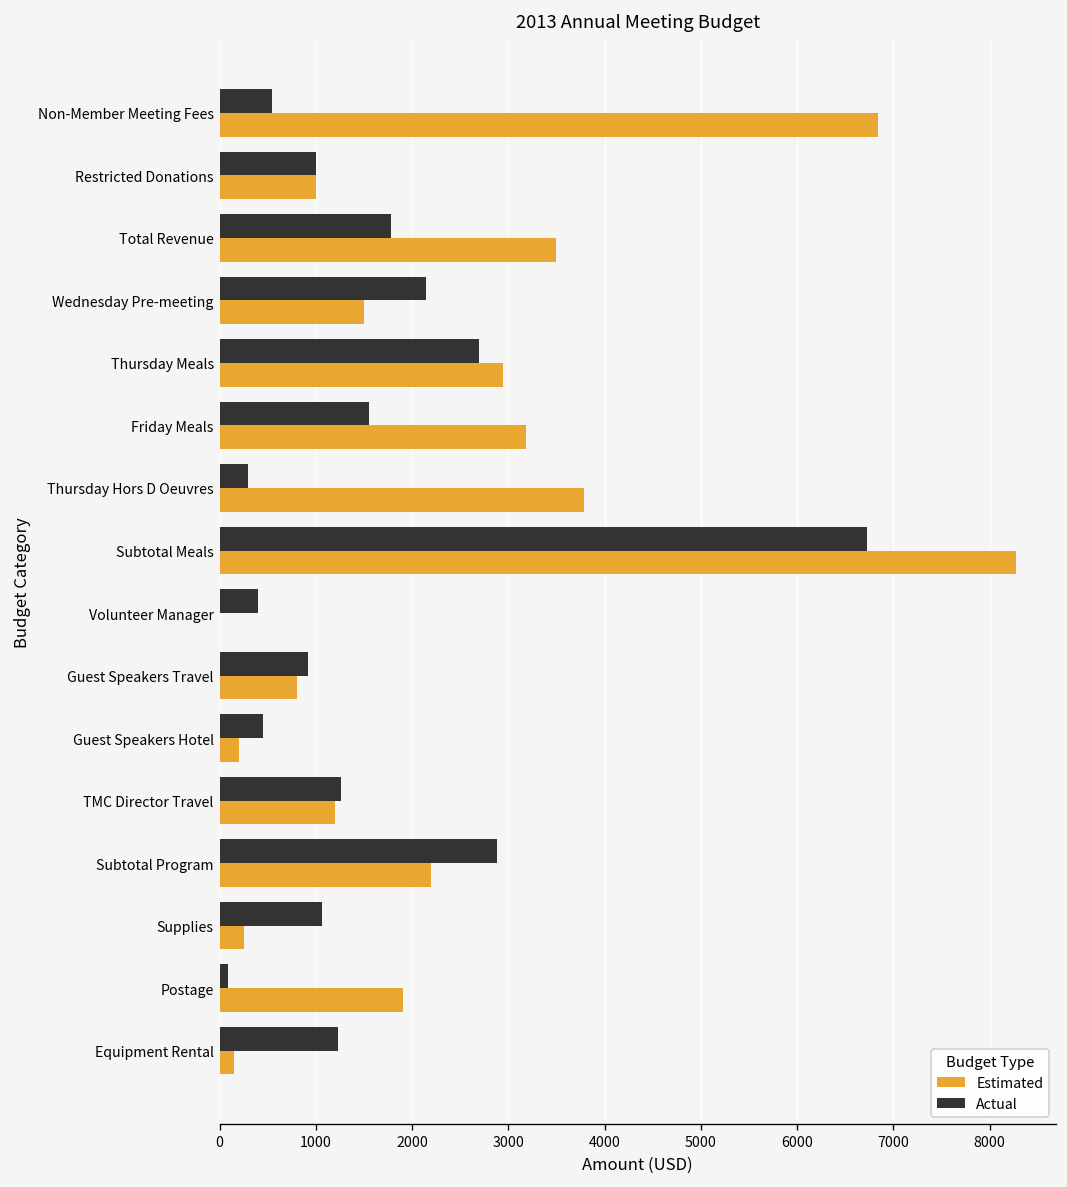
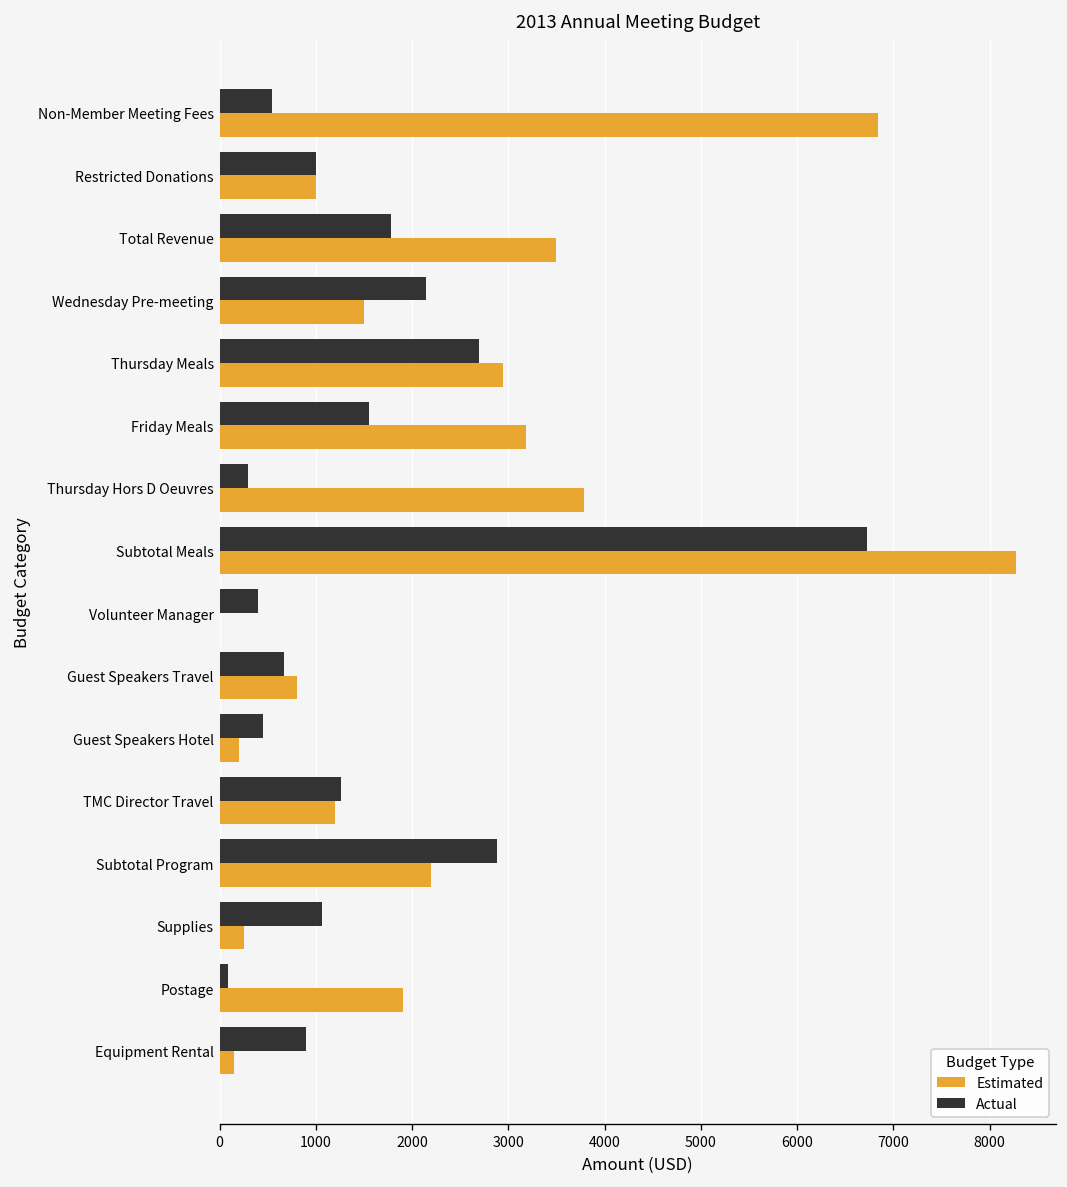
  {
    "Estimated": {
      "Non-Member Meeting Fees": 6800,
      "Restricted Donations": 1000,
      "Total Revenue": 3500,
      "Wednesday Pre-meeting": 1500,
      "Thursday Meals": 2900,
      "Friday Meals": 3200,
      "Thursday Hors D Oeuvres": 3800,
      "Subtotal Meals": 8300,
      "Volunteer Manager": 0,
      "Guest Speakers Travel": 800,
      "Guest Speakers Hotel": 200,
      "TMC Director Travel": 1200,
      "Subtotal Program": 2200,
      "Supplies": 300,
      "Postage": 1900,
      "Equipment Rental": 200
    },
    "Actual": {
      "Non-Member Meeting Fees": 500,
      "Restricted Donations": 1000,
      "Total Revenue": 1800,
      "Wednesday Pre-meeting": 2100,
      "Thursday Meals": 2700,
      "Friday Meals": 1600,
      "Thursday Hors D Oeuvres": 300,
      "Subtotal Meals": 6700,
      "Volunteer Manager": 400,
-     "Guest Speakers Travel": 900,
+     "Guest Speakers Travel": 700,
      "Guest Speakers Hotel": 400,
      "TMC Director Travel": 1300,
      "Subtotal Program": 2900,
      "Supplies": 1100,
      "Postage": 100,
-     "Equipment Rental": 1200
+     "Equipment Rental": 900
    }
  }
